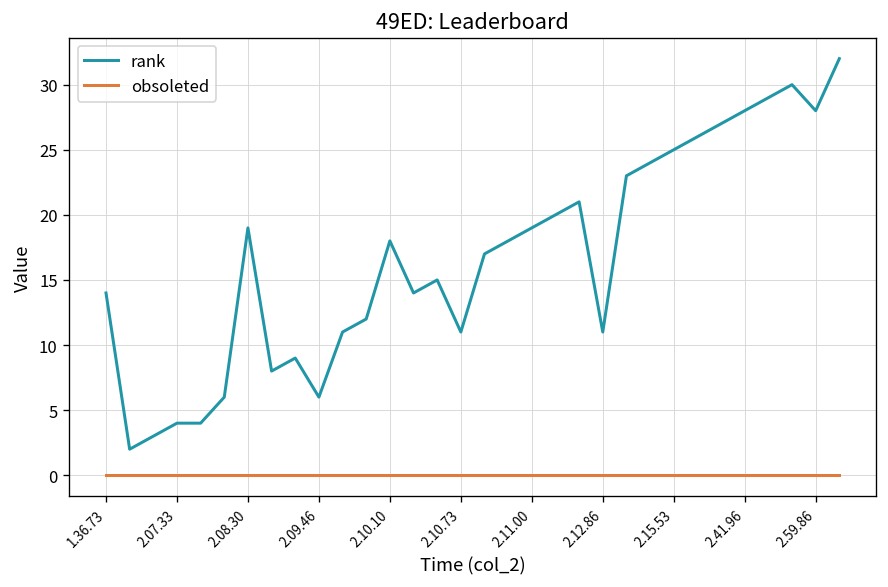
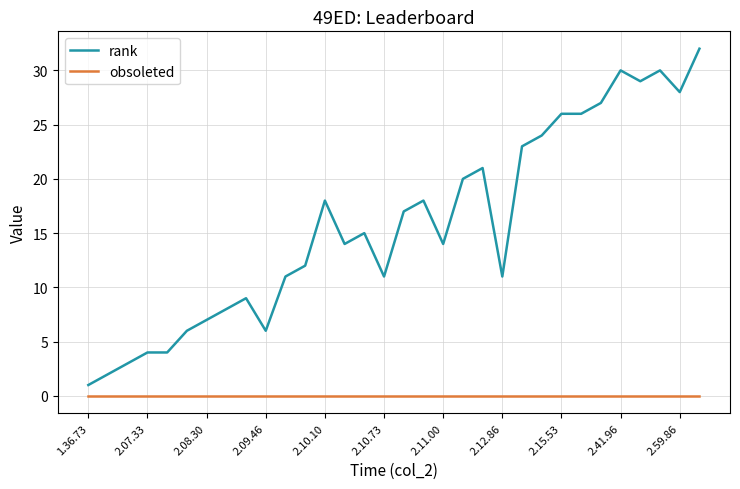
  {
    "rank": {
-     "1.36.73": 14,
-     "2.08.30": 19,
+     "1.36.73": 1,
+     "2.08.30": 7,
      "2.09.46": 6,
      "2.10.10": 18,
      "2.10.73": 11,
-     "2.11.00": 19,
+     "2.11.00": 14,
      "2.12.86": 11,
-     "2.15.53": 25,
-     "2.41.96": 28,
+     "2.15.53": 26,
+     "2.41.96": 30,
      "2.59.86": 28
    },
    "obsoleted": {
      "1.36.73": 0,
      "2.08.30": 0,
      "2.09.46": 0,
      "2.10.10": 0,
      "2.10.73": 0,
      "2.11.00": 0,
      "2.12.86": 0,
      "2.15.53": 0,
      "2.41.96": 0,
      "2.59.86": 0
    }
  }
